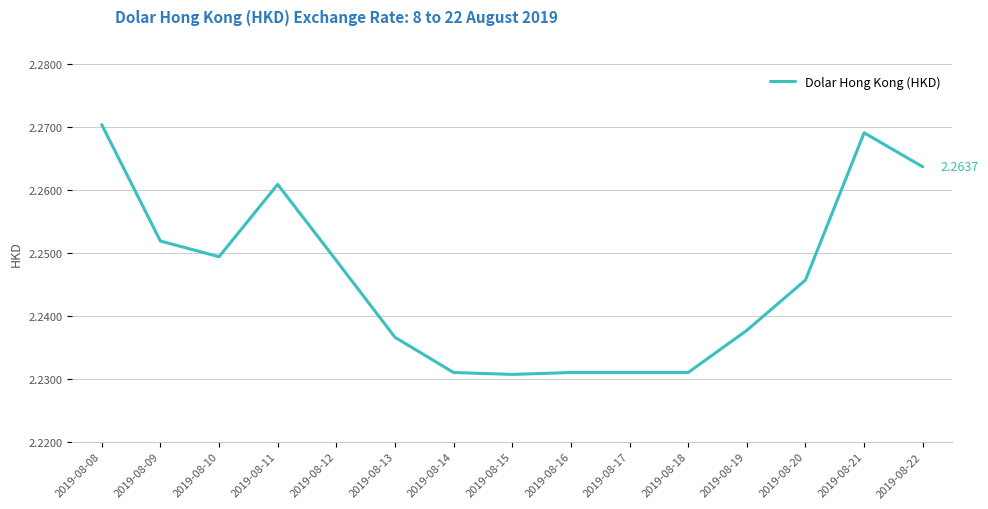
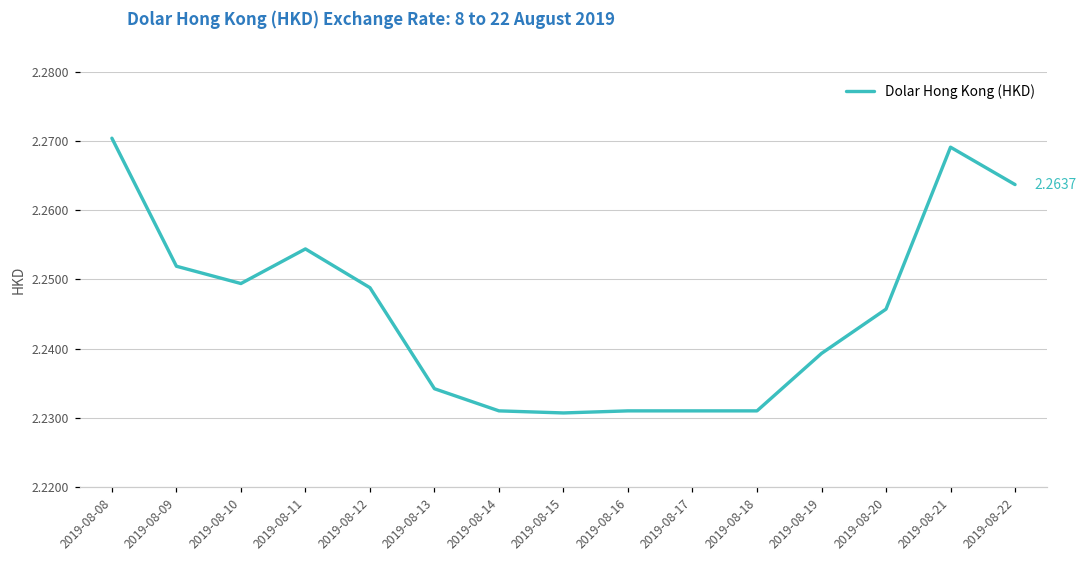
  {
    "2019-08-08": 2.270,
    "2019-08-09": 2.252,
    "2019-08-10": 2.249,
-   "2019-08-11": 2.261,
+   "2019-08-11": 2.254,
    "2019-08-12": 2.249,
-   "2019-08-13": 2.237,
+   "2019-08-13": 2.234,
    "2019-08-14": 2.231,
    "2019-08-15": 2.231,
    "2019-08-16": 2.231,
    "2019-08-17": 2.231,
    "2019-08-18": 2.231,
-   "2019-08-19": 2.238,
+   "2019-08-19": 2.239,
    "2019-08-20": 2.246,
    "2019-08-21": 2.269
  }
